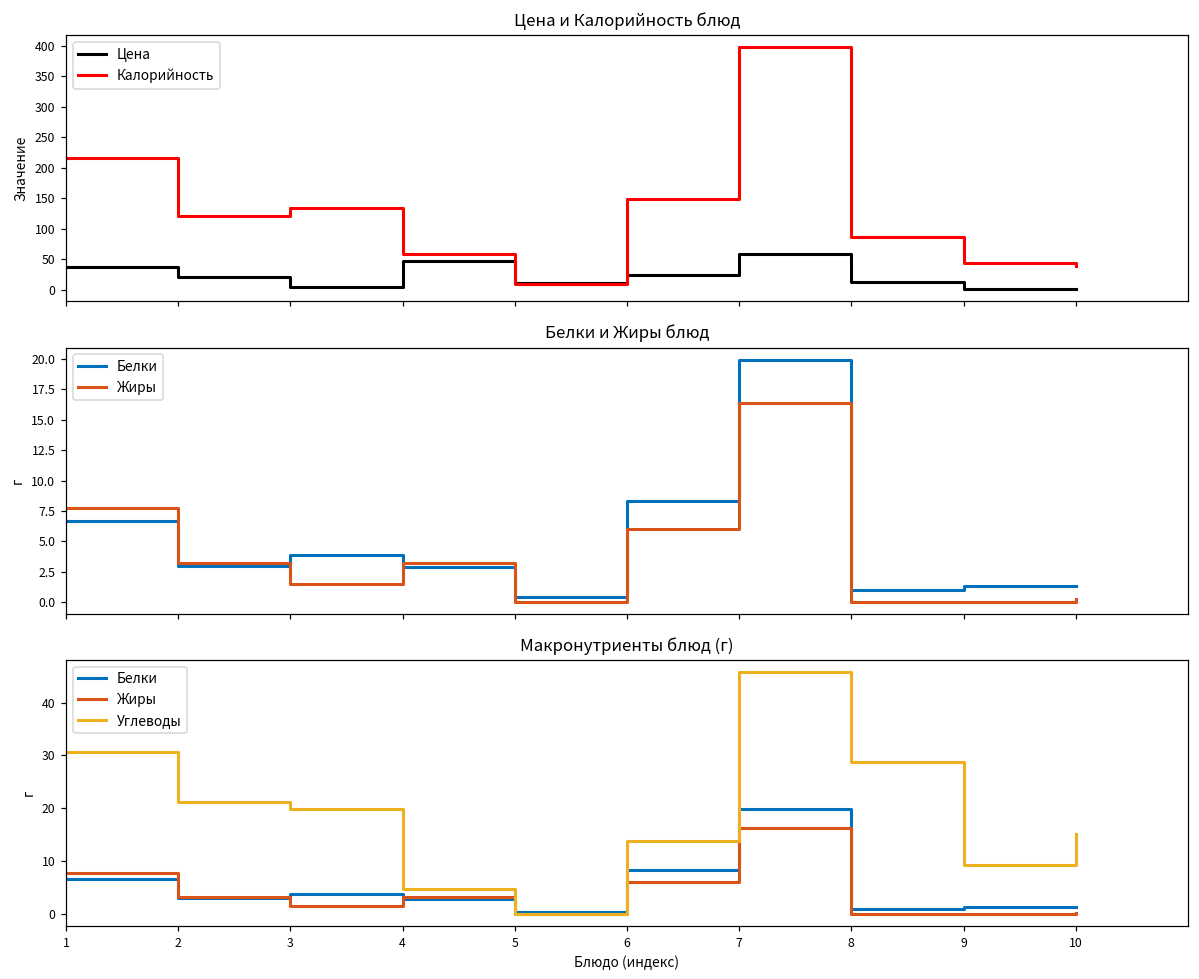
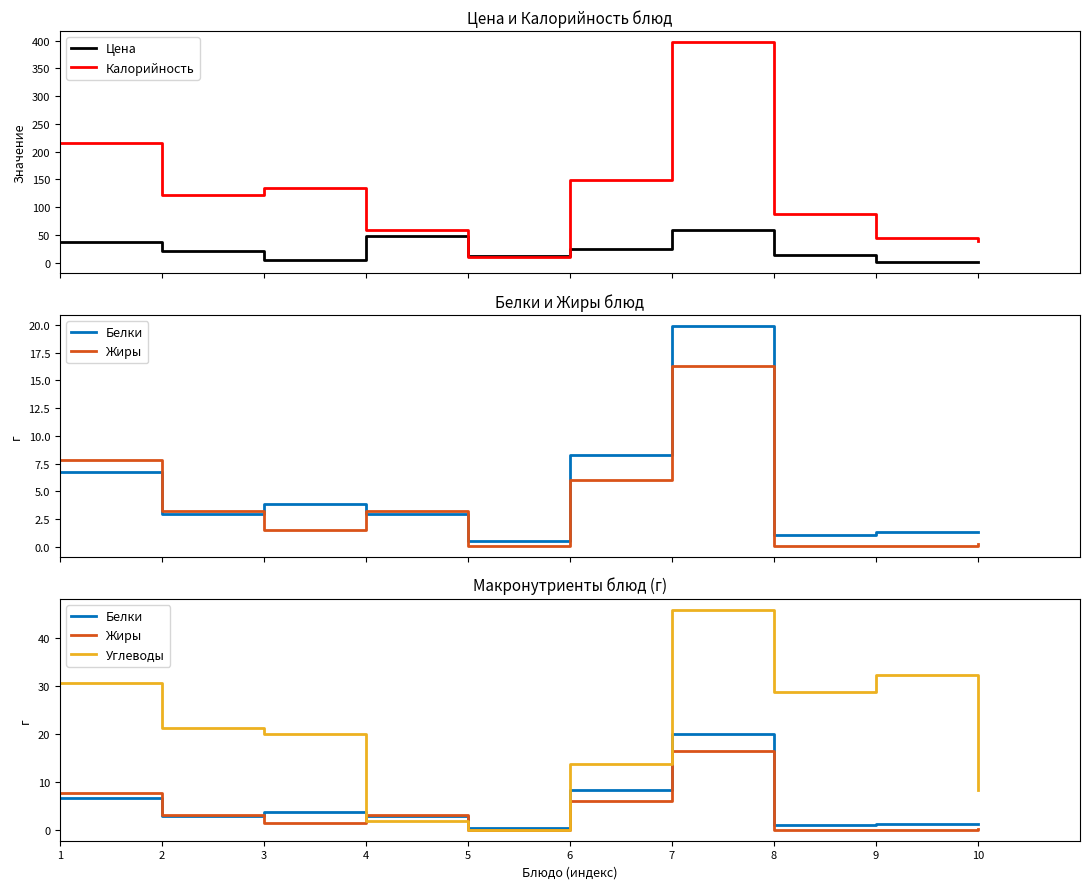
  {
    "Макронутриенты блюд (г)": {
      "Белки": {
        "1": 7,
        "3": 4,
        "6": 8,
        "7": 20,
        "8": 1,
        "9": 1,
        "10": 1
      },
      "Жиры": {
        "1": 8,
        "3": 2,
        "6": 6,
        "7": 16,
        "8": 0,
        "9": 0,
        "10": 0
      },
      "Углеводы": {
        "1": 31,
        "2": 21,
        "3": 20,
-       "4": 5,
+       "4": 2,
        "6": 14,
        "7": 46,
        "8": 29,
-       "9": 9,
-       "10": 15
+       "9": 32,
+       "10": 8
      }
    }
  }
